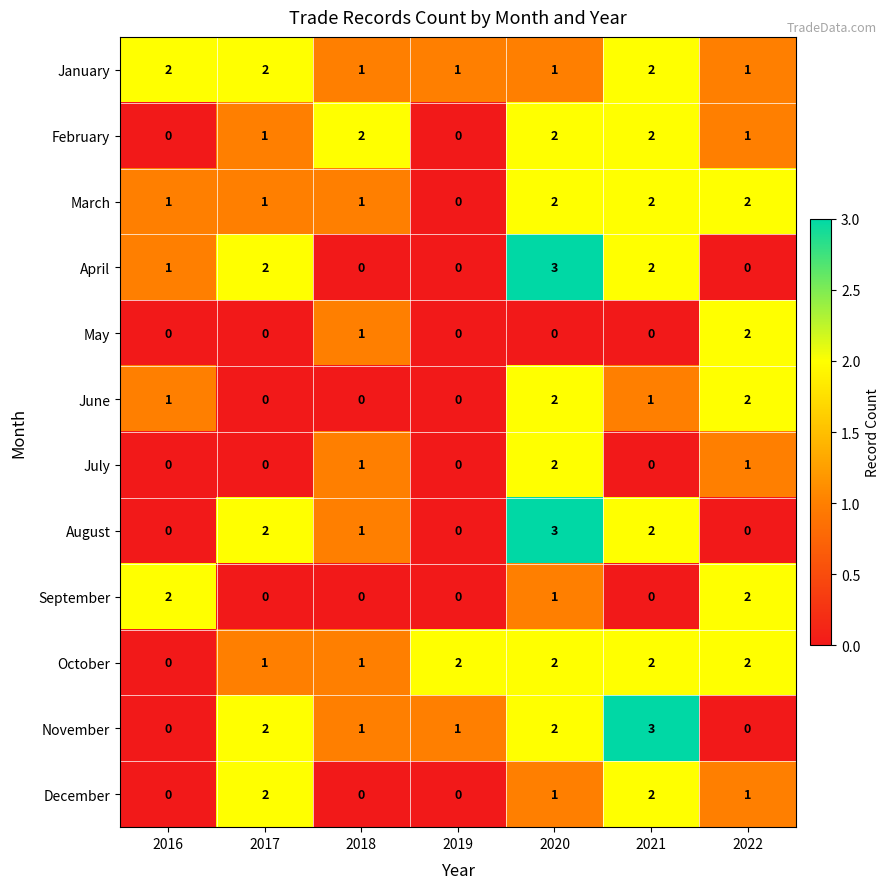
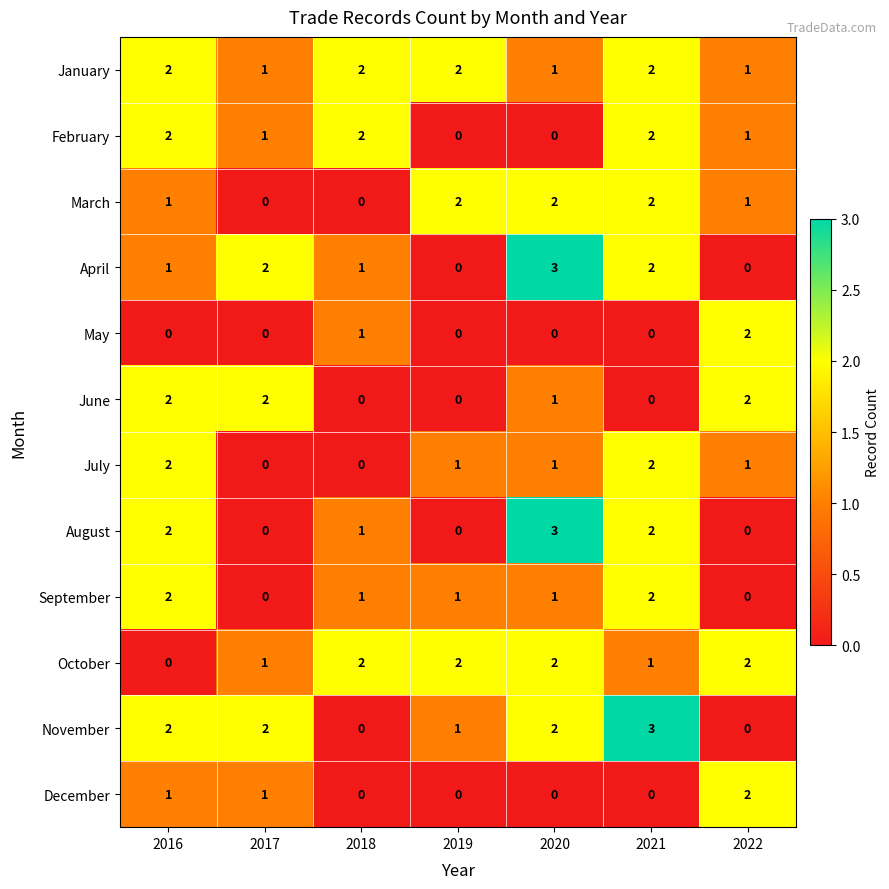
  {
    "January": {
      "2016": 2,
-     "2017": 2,
-     "2018": 1,
-     "2019": 1,
+     "2017": 1,
+     "2018": 2,
+     "2019": 2,
      "2020": 1,
      "2021": 2,
      "2022": 1
    },
    "February": {
-     "2016": 0,
+     "2016": 2,
      "2017": 1,
      "2018": 2,
      "2019": 0,
-     "2020": 2,
+     "2020": 0,
      "2021": 2,
      "2022": 1
    },
    "March": {
      "2016": 1,
-     "2017": 1,
-     "2018": 1,
-     "2019": 0,
+     "2017": 0,
+     "2018": 0,
+     "2019": 2,
      "2020": 2,
      "2021": 2,
-     "2022": 2
+     "2022": 1
    },
    "April": {
      "2016": 1,
      "2017": 2,
-     "2018": 0,
+     "2018": 1,
      "2019": 0,
      "2020": 3,
      "2021": 2,
      "2022": 0
    },
    "May": {
      "2016": 0,
      "2017": 0,
      "2018": 1,
      "2019": 0,
      "2020": 0,
      "2021": 0,
      "2022": 2
    },
    "June": {
-     "2016": 1,
-     "2017": 0,
+     "2016": 2,
+     "2017": 2,
      "2018": 0,
      "2019": 0,
-     "2020": 2,
-     "2021": 1,
+     "2020": 1,
+     "2021": 0,
      "2022": 2
    },
    "July": {
-     "2016": 0,
+     "2016": 2,
      "2017": 0,
-     "2018": 1,
-     "2019": 0,
-     "2020": 2,
-     "2021": 0,
+     "2018": 0,
+     "2019": 1,
+     "2020": 1,
+     "2021": 2,
      "2022": 1
    },
    "August": {
-     "2016": 0,
-     "2017": 2,
+     "2016": 2,
+     "2017": 0,
      "2018": 1,
      "2019": 0,
      "2020": 3,
      "2021": 2,
      "2022": 0
    },
    "September": {
      "2016": 2,
      "2017": 0,
-     "2018": 0,
-     "2019": 0,
+     "2018": 1,
+     "2019": 1,
      "2020": 1,
-     "2021": 0,
-     "2022": 2
+     "2021": 2,
+     "2022": 0
    },
    "October": {
      "2016": 0,
      "2017": 1,
-     "2018": 1,
+     "2018": 2,
      "2019": 2,
      "2020": 2,
-     "2021": 2,
+     "2021": 1,
      "2022": 2
    },
    "November": {
-     "2016": 0,
+     "2016": 2,
      "2017": 2,
-     "2018": 1,
+     "2018": 0,
      "2019": 1,
      "2020": 2,
      "2021": 3,
      "2022": 0
    },
    "December": {
-     "2016": 0,
-     "2017": 2,
+     "2016": 1,
+     "2017": 1,
      "2018": 0,
      "2019": 0,
-     "2020": 1,
-     "2021": 2,
-     "2022": 1
+     "2020": 0,
+     "2021": 0,
+     "2022": 2
    }
  }
